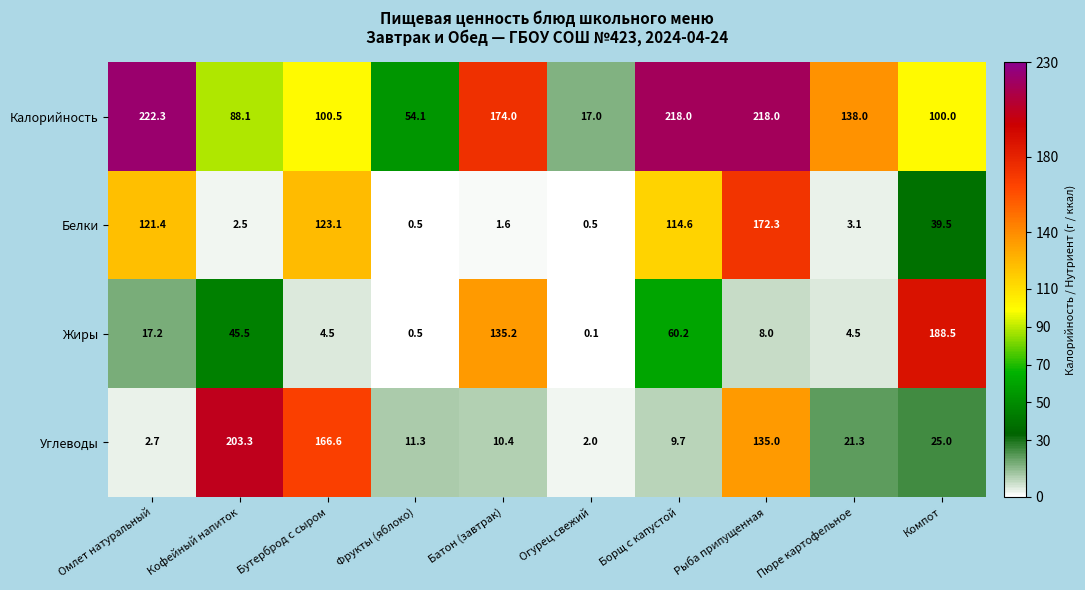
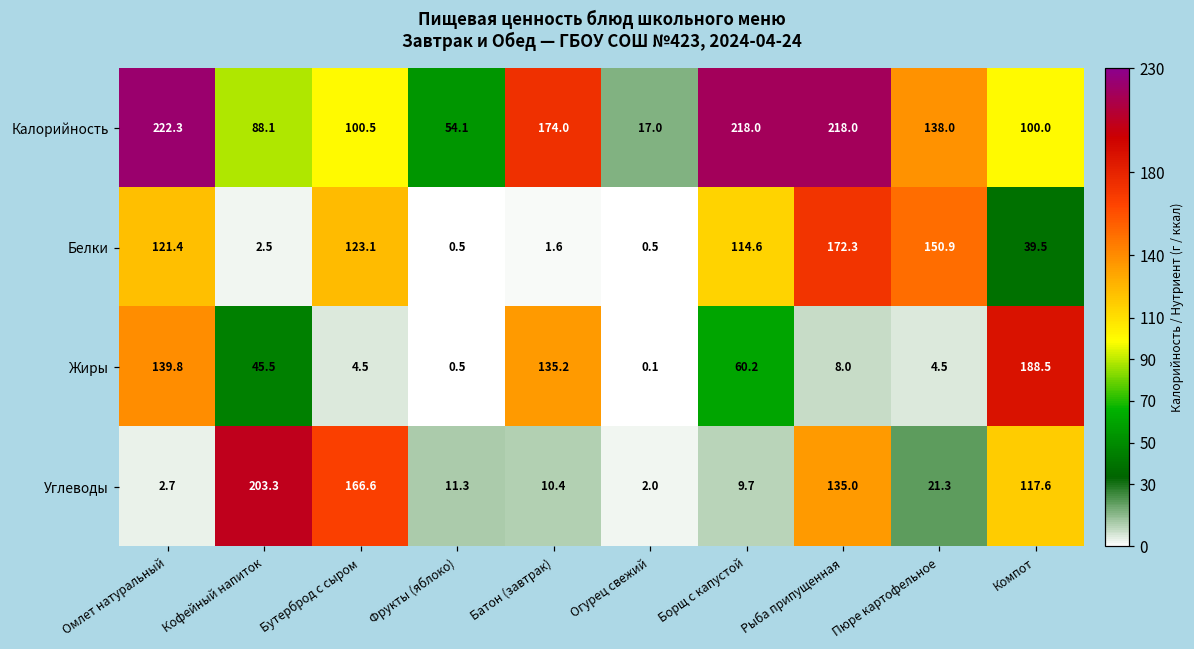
  {
    "Калорийность": {
      "Омлет натуральный": 222.3,
      "Кофейный напиток": 88.1,
      "Бутерброд с сыром": 100.5,
      "Фрукты (яблоко)": 54.1,
      "Батон (завтрак)": 174.0,
      "Огурец свежий": 17.0,
      "Борщ с капустой": 218.0,
      "Рыба припущенная": 218.0,
      "Пюре картофельное": 138.0,
      "Компот": 100.0
    },
    "Белки": {
      "Омлет натуральный": 121.4,
      "Кофейный напиток": 2.5,
      "Бутерброд с сыром": 123.1,
      "Фрукты (яблоко)": 0.5,
      "Батон (завтрак)": 1.6,
      "Огурец свежий": 0.5,
      "Борщ с капустой": 114.6,
      "Рыба припущенная": 172.3,
-     "Пюре картофельное": 3.1,
+     "Пюре картофельное": 150.9,
      "Компот": 39.5
    },
    "Жиры": {
-     "Омлет натуральный": 17.2,
+     "Омлет натуральный": 139.8,
      "Кофейный напиток": 45.5,
      "Бутерброд с сыром": 4.5,
      "Фрукты (яблоко)": 0.5,
      "Батон (завтрак)": 135.2,
      "Огурец свежий": 0.1,
      "Борщ с капустой": 60.2,
      "Рыба припущенная": 8.0,
      "Пюре картофельное": 4.5,
      "Компот": 188.5
    },
    "Углеводы": {
      "Омлет натуральный": 2.7,
      "Кофейный напиток": 203.3,
      "Бутерброд с сыром": 166.6,
      "Фрукты (яблоко)": 11.3,
      "Батон (завтрак)": 10.4,
      "Огурец свежий": 2.0,
      "Борщ с капустой": 9.7,
      "Рыба припущенная": 135.0,
      "Пюре картофельное": 21.3,
-     "Компот": 25.0
+     "Компот": 117.6
    }
  }
